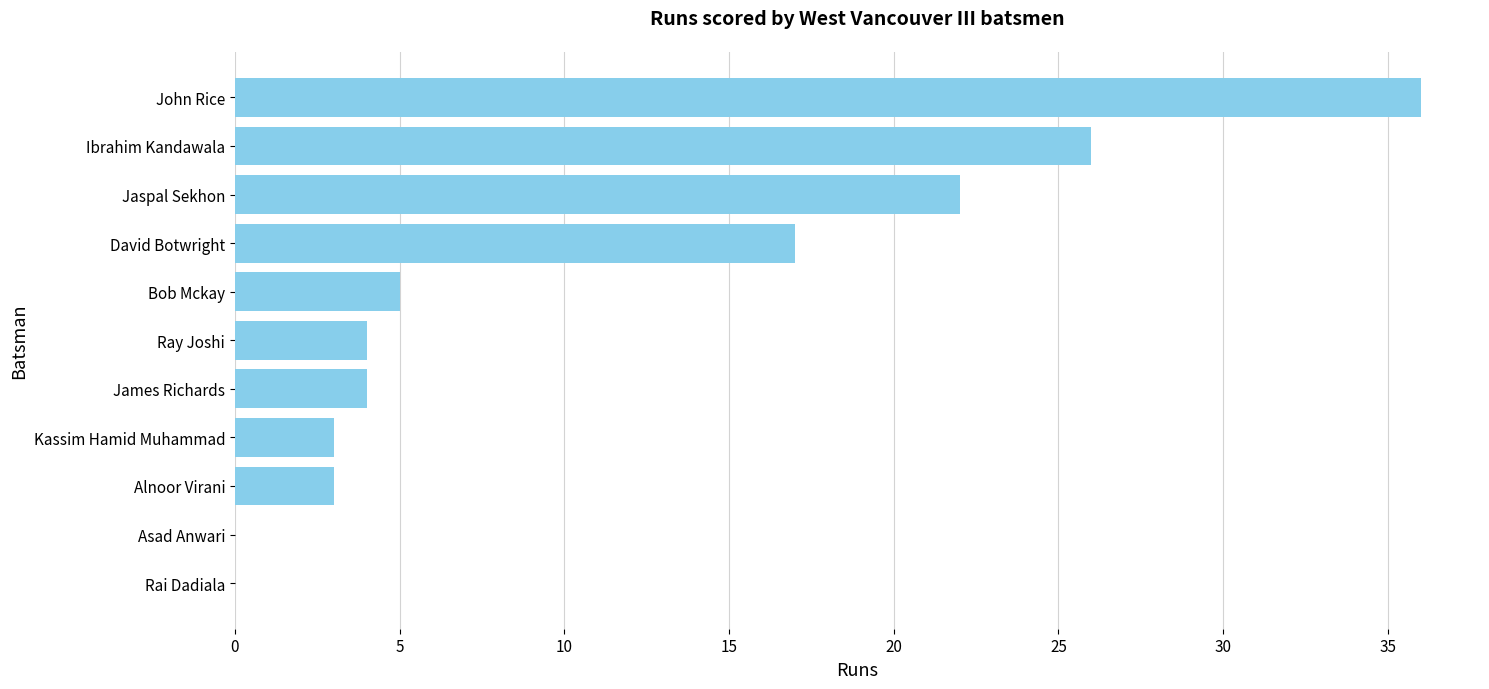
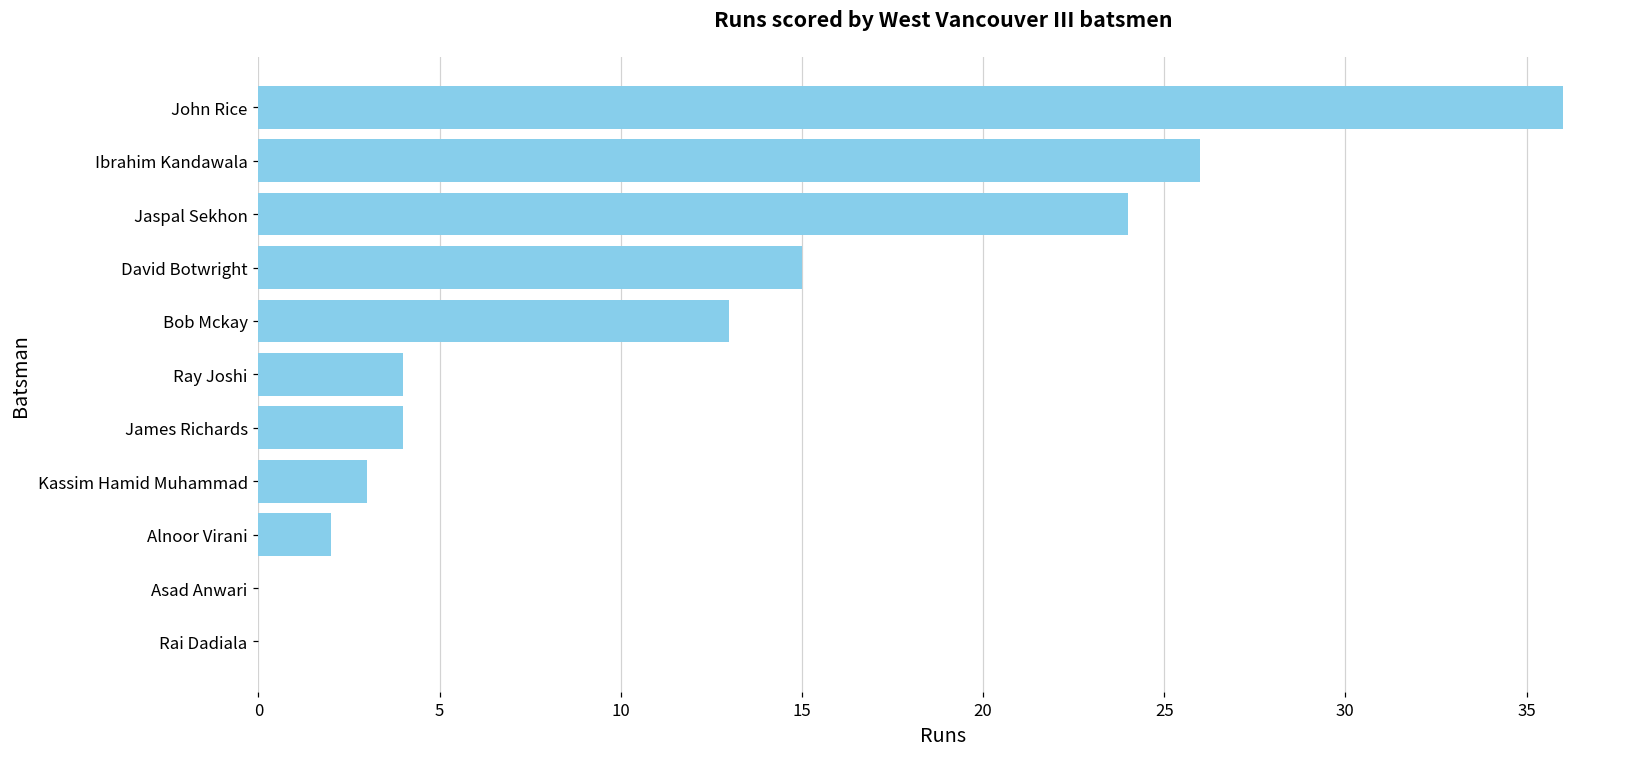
  {
    "John Rice": 36,
    "Ibrahim Kandawala": 26,
-   "Jaspal Sekhon": 22,
-   "David Botwright": 17,
-   "Bob Mckay": 5,
+   "Jaspal Sekhon": 24,
+   "David Botwright": 15,
+   "Bob Mckay": 13,
    "Ray Joshi": 4,
    "James Richards": 4,
    "Kassim Hamid Muhammad": 3,
-   "Alnoor Virani": 3,
+   "Alnoor Virani": 2,
    "Asad Anwari": 0,
    "Rai Dadiala": 0
  }
